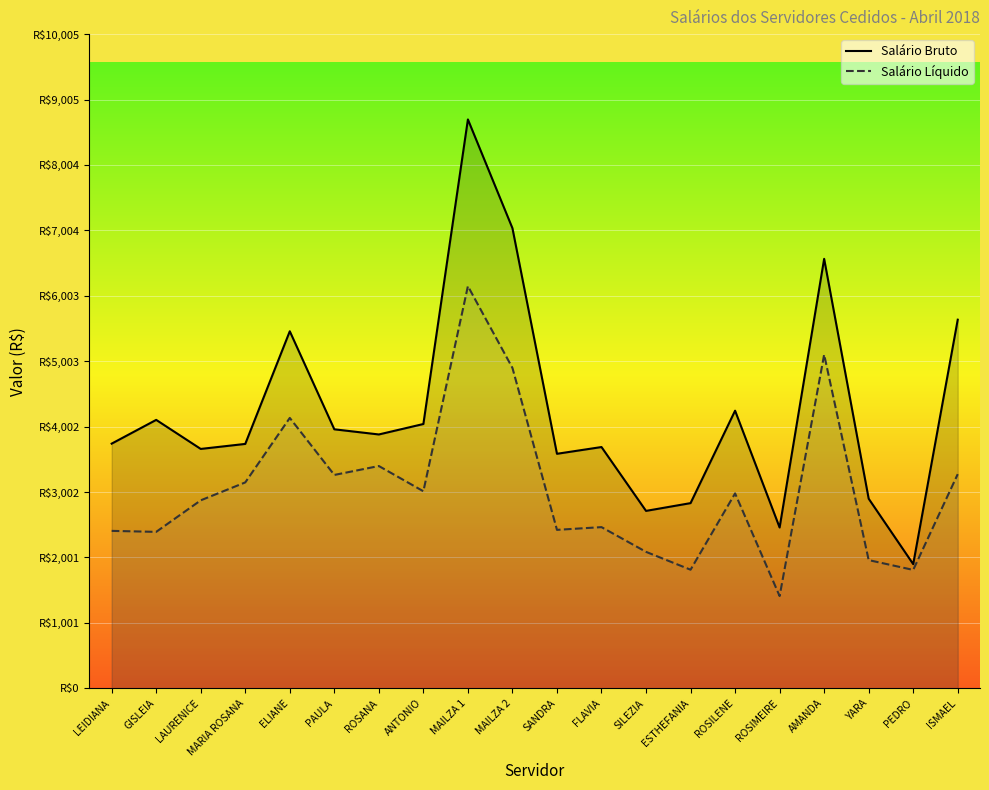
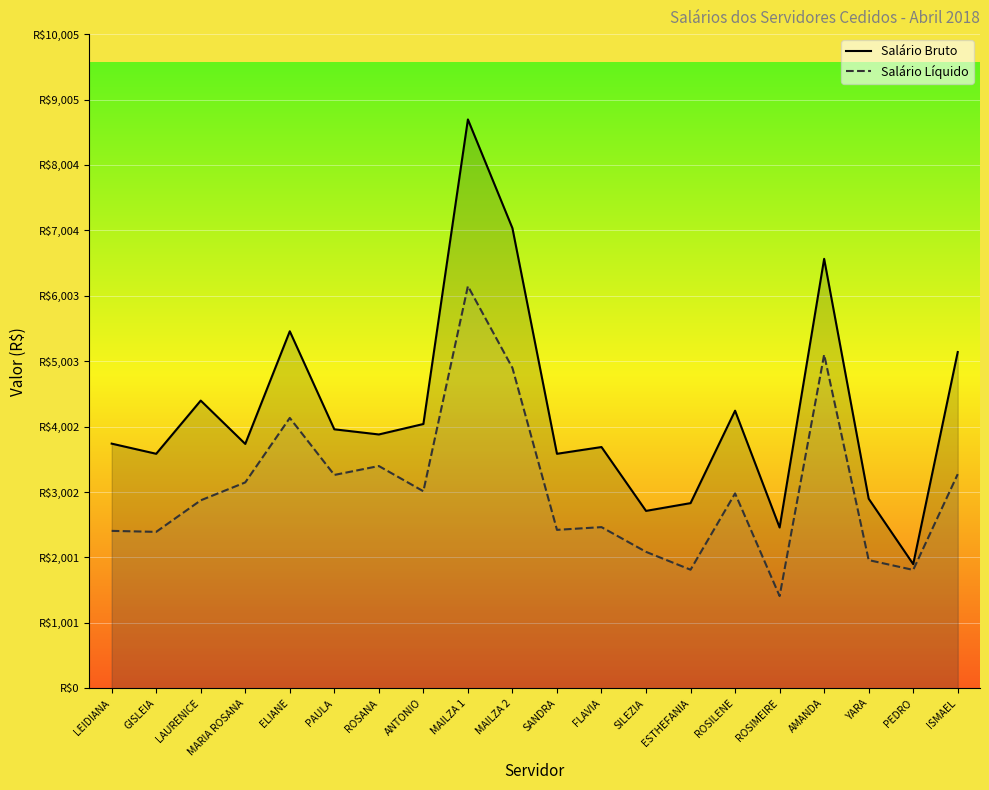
  {
    "Salário Bruto": {
      "LEIDIANA": "R$3,700",
-     "GISLEIA": "R$4,100",
-     "LAURENICE": "R$3,700",
+     "GISLEIA": "R$3,600",
+     "LAURENICE": "R$4,400",
      "MARIA ROSANA": "R$3,700",
      "ELIANE": "R$5,500",
      "PAULA": "R$4,000",
      "ROSANA": "R$3,900",
      "ANTONIO": "R$4,000",
      "MAILZA 1": "R$8,700",
      "MAILZA 2": "R$7,000",
      "SANDRA": "R$3,600",
      "FLAVIA": "R$3,700",
      "SILEZIA": "R$2,700",
      "ESTHEFANIA": "R$2,800",
      "ROSILENE": "R$4,200",
      "ROSIMEIRE": "R$2,500",
      "AMANDA": "R$6,600",
      "YARA": "R$2,900",
      "PEDRO": "R$1,900",
-     "ISMAEL": "R$5,600"
+     "ISMAEL": "R$5,100"
    },
    "Salário Líquido": {
      "LEIDIANA": "R$2,400",
      "GISLEIA": "R$2,400",
      "LAURENICE": "R$2,900",
      "MARIA ROSANA": "R$3,100",
      "ELIANE": "R$4,100",
      "PAULA": "R$3,300",
      "ROSANA": "R$3,400",
      "ANTONIO": "R$3,000",
      "MAILZA 1": "R$6,200",
      "MAILZA 2": "R$4,900",
      "SANDRA": "R$2,400",
      "FLAVIA": "R$2,500",
      "SILEZIA": "R$2,100",
      "ESTHEFANIA": "R$1,800",
      "ROSILENE": "R$3,000",
      "ROSIMEIRE": "R$1,400",
      "AMANDA": "R$5,100",
      "YARA": "R$2,000",
      "PEDRO": "R$1,800",
      "ISMAEL": "R$3,300"
    }
  }
